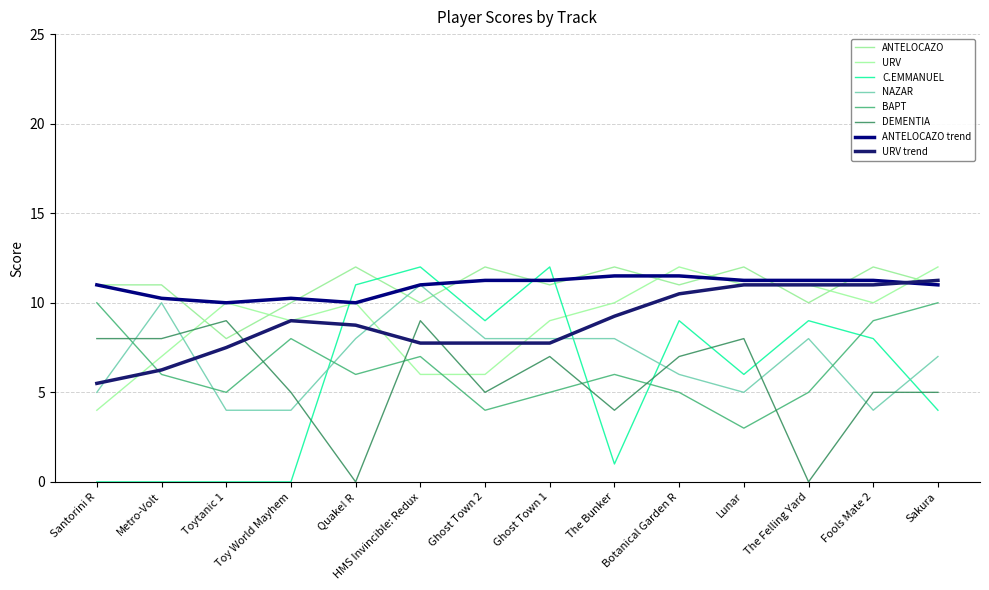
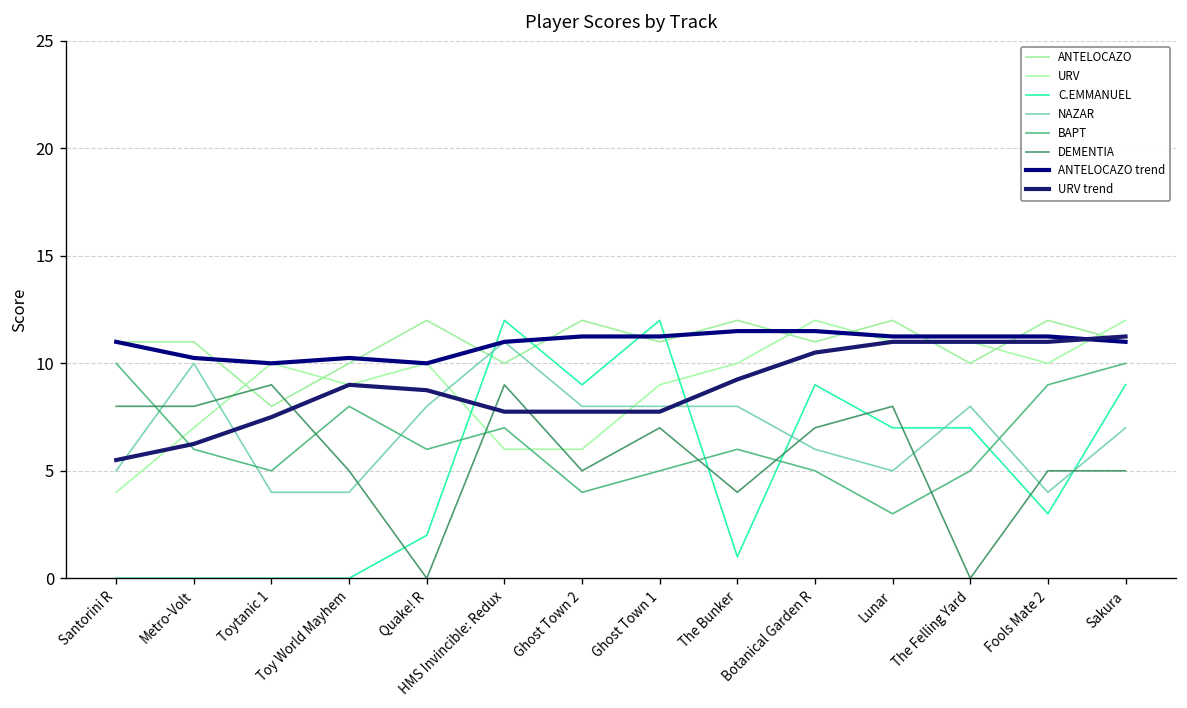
  {
    "C.EMMANUEL": {
      "Santorini R": 0,
      "Metro-Volt": 0,
      "Toytanic 1": 0,
      "Toy World Mayhem": 0,
-     "Quake! R": 11,
+     "Quake! R": 2,
      "HMS Invincible: Redux": 12,
      "Ghost Town 2": 9,
      "Ghost Town 1": 12,
      "The Bunker": 1,
      "Botanical Garden R": 9,
-     "Lunar": 6,
-     "The Felling Yard": 9,
-     "Fools Mate 2": 8,
-     "Sakura": 4
+     "Lunar": 7,
+     "The Felling Yard": 7,
+     "Fools Mate 2": 3,
+     "Sakura": 9
    }
  }
